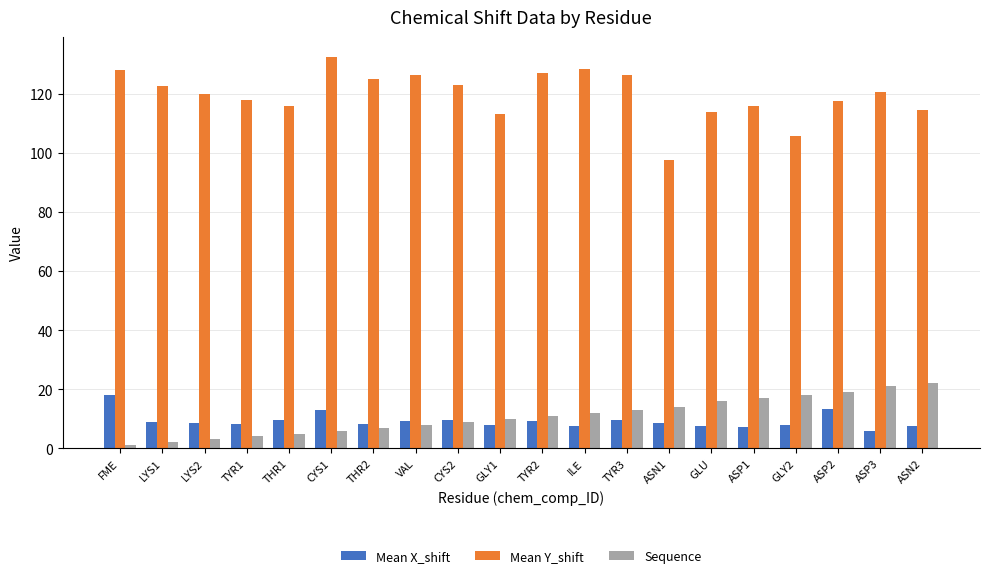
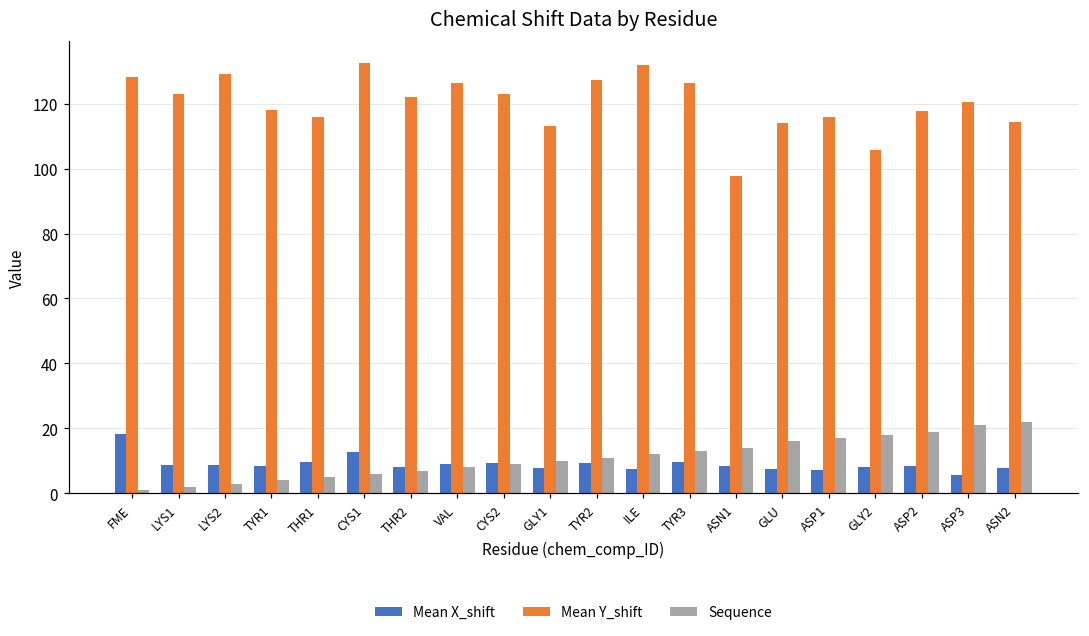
  {
    "Mean X_shift": {
      "FME": 18,
      "LYS1": 9,
      "LYS2": 9,
      "TYR1": 8,
      "THR1": 10,
      "CYS1": 13,
      "THR2": 8,
      "VAL": 9,
      "CYS2": 9,
      "GLY1": 8,
      "TYR2": 9,
      "ILE": 7,
      "TYR3": 10,
      "ASN1": 9,
      "GLU": 8,
      "ASP1": 7,
      "GLY2": 8,
-     "ASP2": 13,
+     "ASP2": 9,
      "ASP3": 6,
      "ASN2": 8
    },
    "Mean Y_shift": {
      "FME": 128,
      "LYS1": 123,
-     "LYS2": 120,
+     "LYS2": 129,
      "TYR1": 118,
      "THR1": 116,
      "CYS1": 133,
-     "THR2": 125,
+     "THR2": 122,
      "VAL": 126,
      "CYS2": 123,
      "GLY1": 113,
      "TYR2": 127,
-     "ILE": 128,
+     "ILE": 132,
      "TYR3": 126,
      "ASN1": 98,
      "GLU": 114,
      "ASP1": 116,
      "GLY2": 106,
      "ASP2": 118,
      "ASP3": 121,
      "ASN2": 114
    },
    "Sequence": {
      "FME": 1,
      "LYS1": 2,
      "LYS2": 3,
      "TYR1": 4,
      "THR1": 5,
      "CYS1": 6,
      "THR2": 7,
      "VAL": 8,
      "CYS2": 9,
      "GLY1": 10,
      "TYR2": 11,
      "ILE": 12,
      "TYR3": 13,
      "ASN1": 14,
      "GLU": 16,
      "ASP1": 17,
      "GLY2": 18,
      "ASP2": 19,
      "ASP3": 21,
      "ASN2": 22
    }
  }
